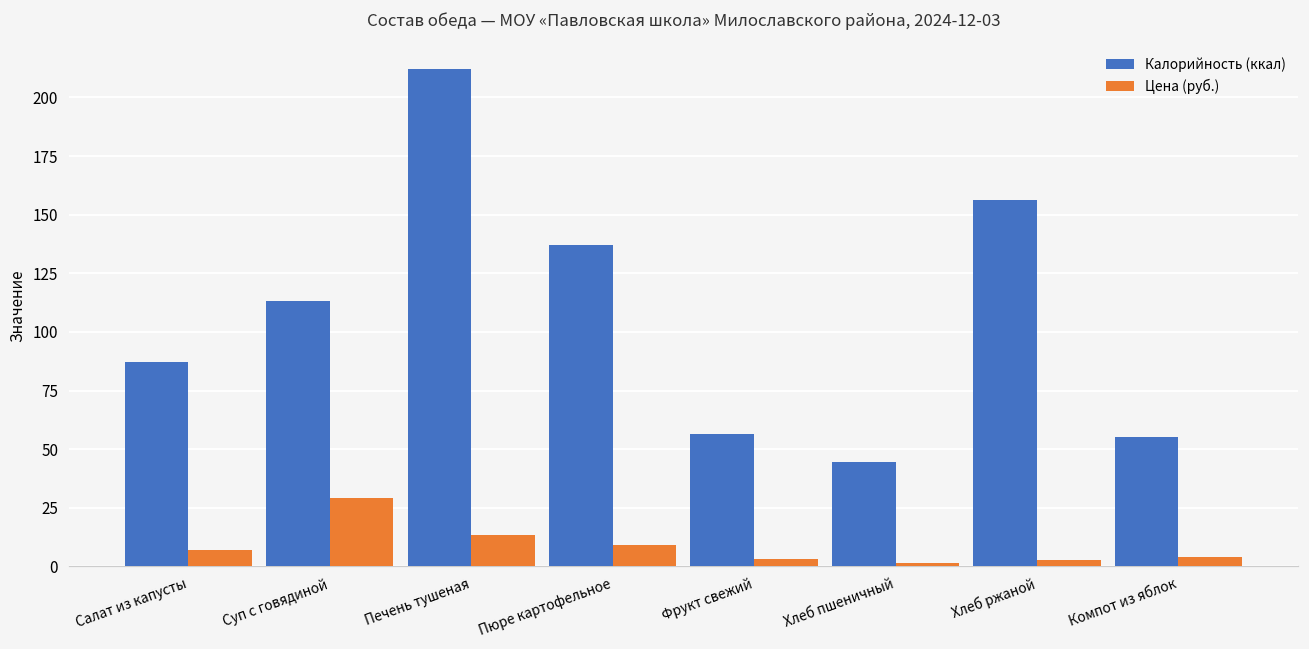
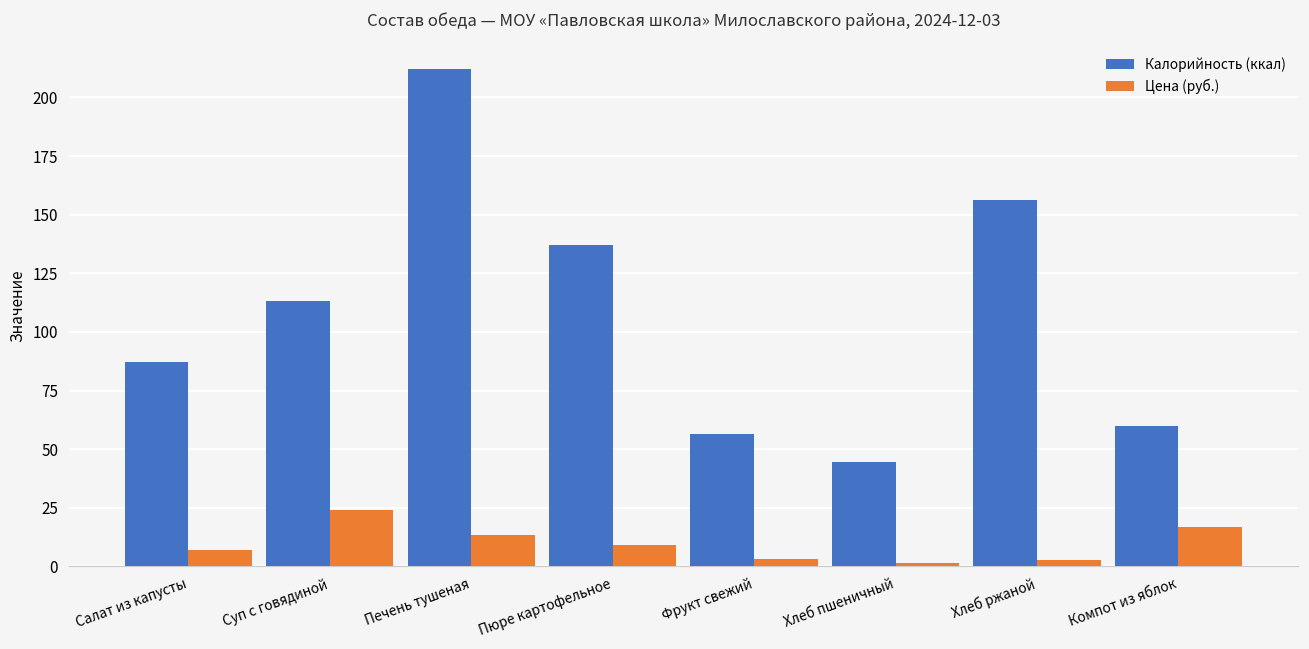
  {
    "Калорийность (ккал)": {
      "Салат из капусты": 87,
      "Суп с говядиной": 113,
      "Печень тушеная": 212,
      "Пюре картофельное": 137,
      "Фрукт свежий": 56,
      "Хлеб пшеничный": 45,
      "Хлеб ржаной": 156,
-     "Компот из яблок": 55
+     "Компот из яблок": 60
    },
    "Цена (руб.)": {
      "Салат из капусты": 7,
-     "Суп с говядиной": 29,
+     "Суп с говядиной": 24,
      "Печень тушеная": 13,
      "Пюре картофельное": 9,
      "Фрукт свежий": 3,
      "Хлеб пшеничный": 2,
      "Хлеб ржаной": 3,
-     "Компот из яблок": 4
+     "Компот из яблок": 17
    }
  }
